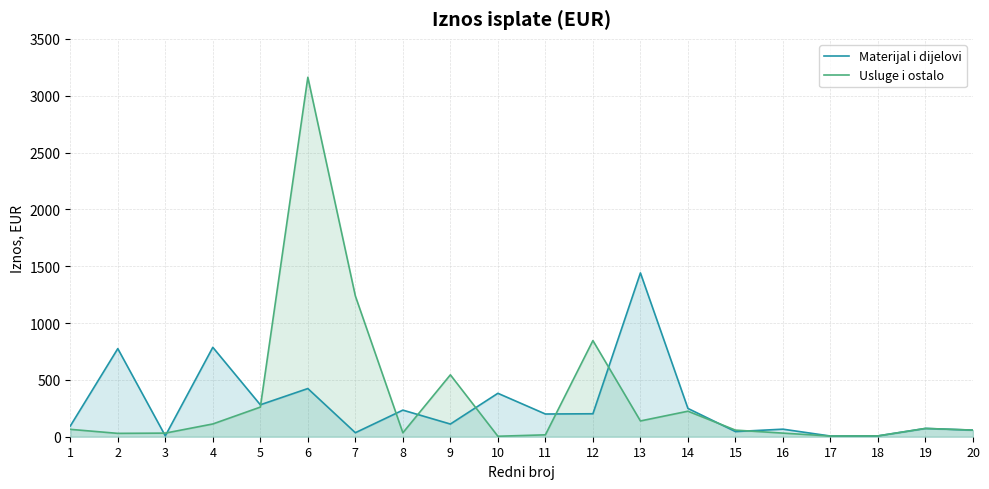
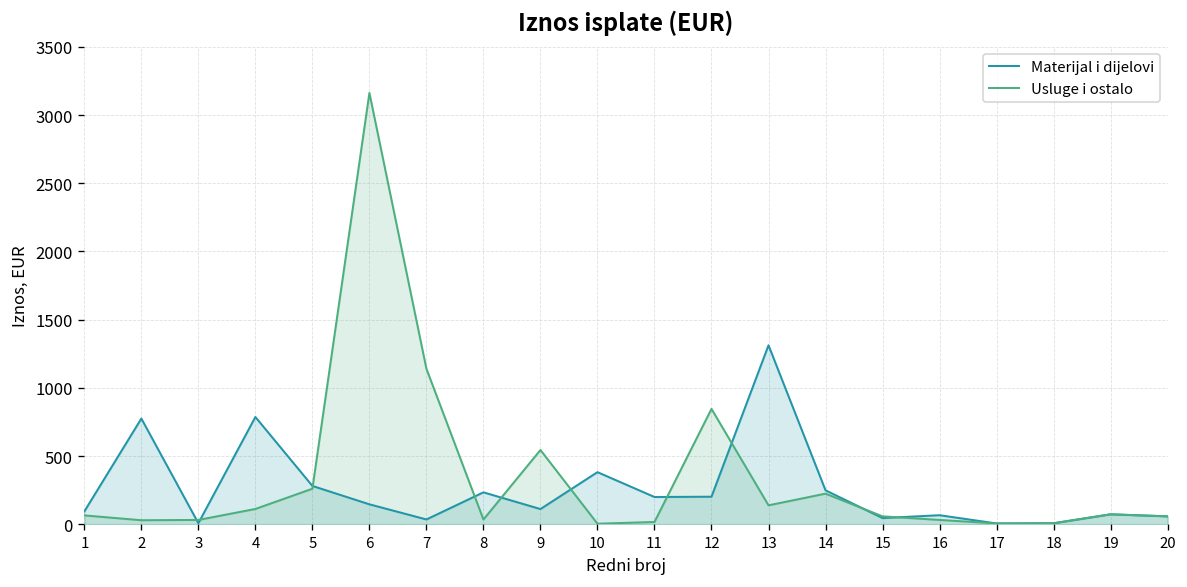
  {
    "Materijal i dijelovi": {
      "1": 90,
      "2": 780,
      "3": 10,
      "4": 790,
-     "6": 420,
+     "6": 150,
      "7": 40,
      "8": 230,
      "9": 110,
      "10": 380,
      "11": 200,
      "12": 200,
-     "13": 1440,
+     "13": 1310,
      "14": 250,
      "16": 70
    },
    "Usluge i ostalo": {
      "1": 60,
      "2": 30,
      "3": 30,
      "4": 110,
      "6": 3160,
-     "7": 1240,
+     "7": 1140,
      "8": 30,
      "9": 540,
      "10": 0,
      "11": 20,
      "12": 850,
      "13": 140,
      "14": 220,
      "16": 30
    }
  }
